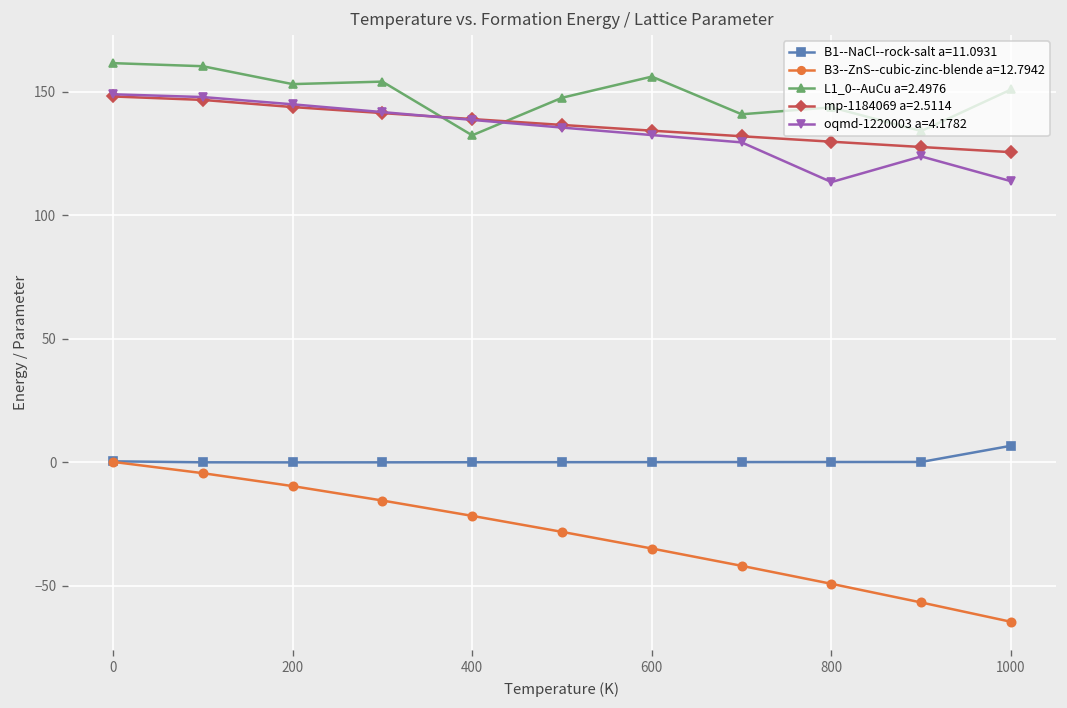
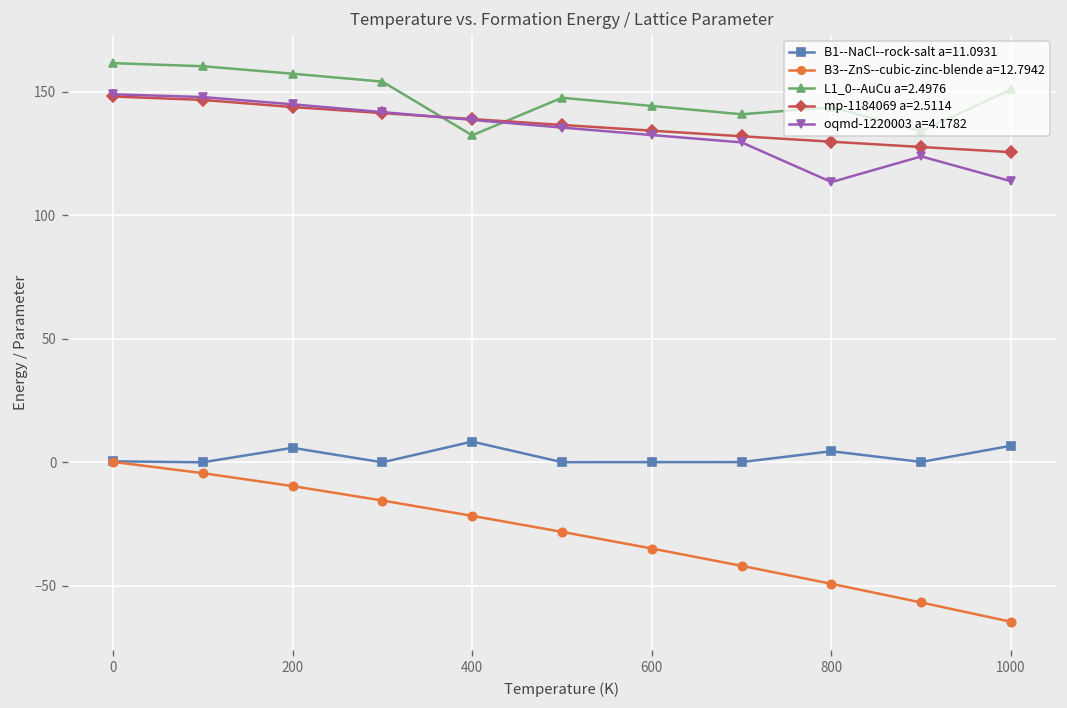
  {
    "B1--NaCl--rock-salt a=11.0931": {
-     "200": 0,
-     "400": 0,
+     "200": 6,
+     "400": 8,
      "600": 0,
-     "800": 0,
+     "800": 5,
      "1000": 7
    },
    "L1_0--AuCu a=2.4976": {
      "0": 162,
-     "200": 153,
+     "200": 157,
      "400": 132,
-     "600": 156
+     "600": 144
    },
    "oqmd-1220003 a=4.1782": {
      "600": 132,
      "800": 113,
      "1000": 114
    }
  }
